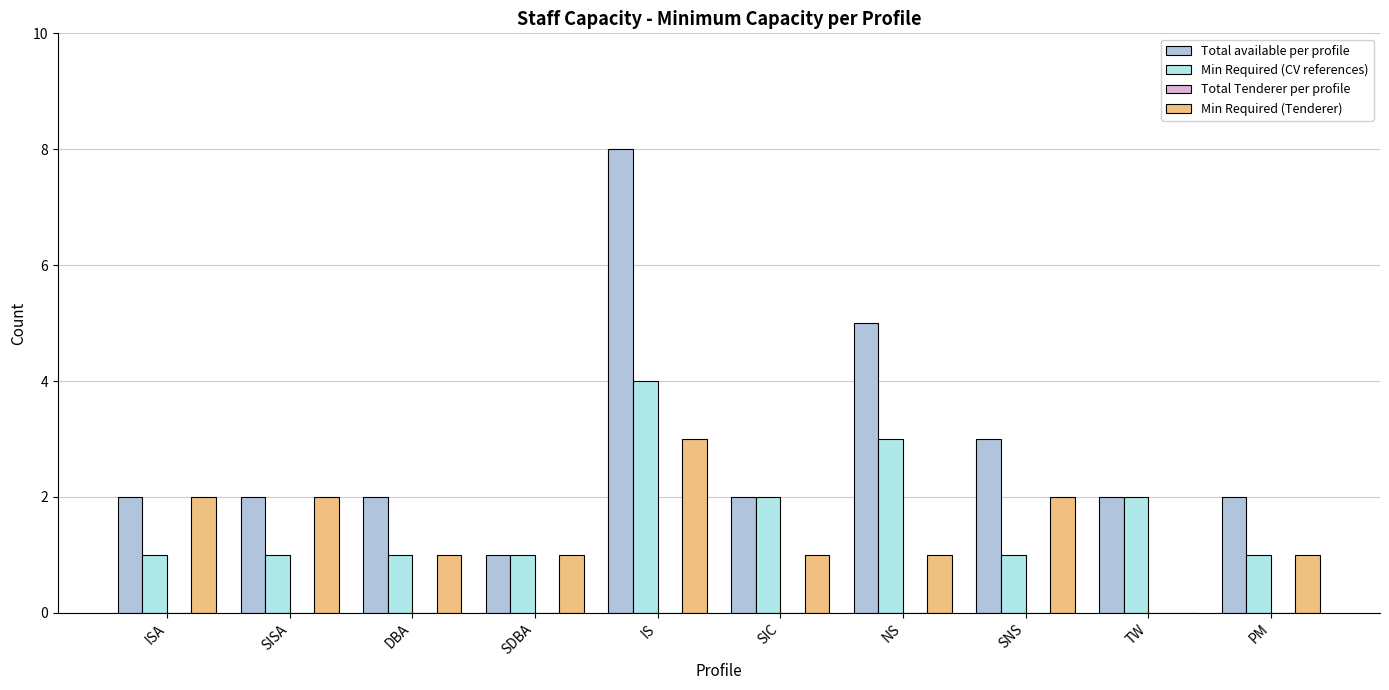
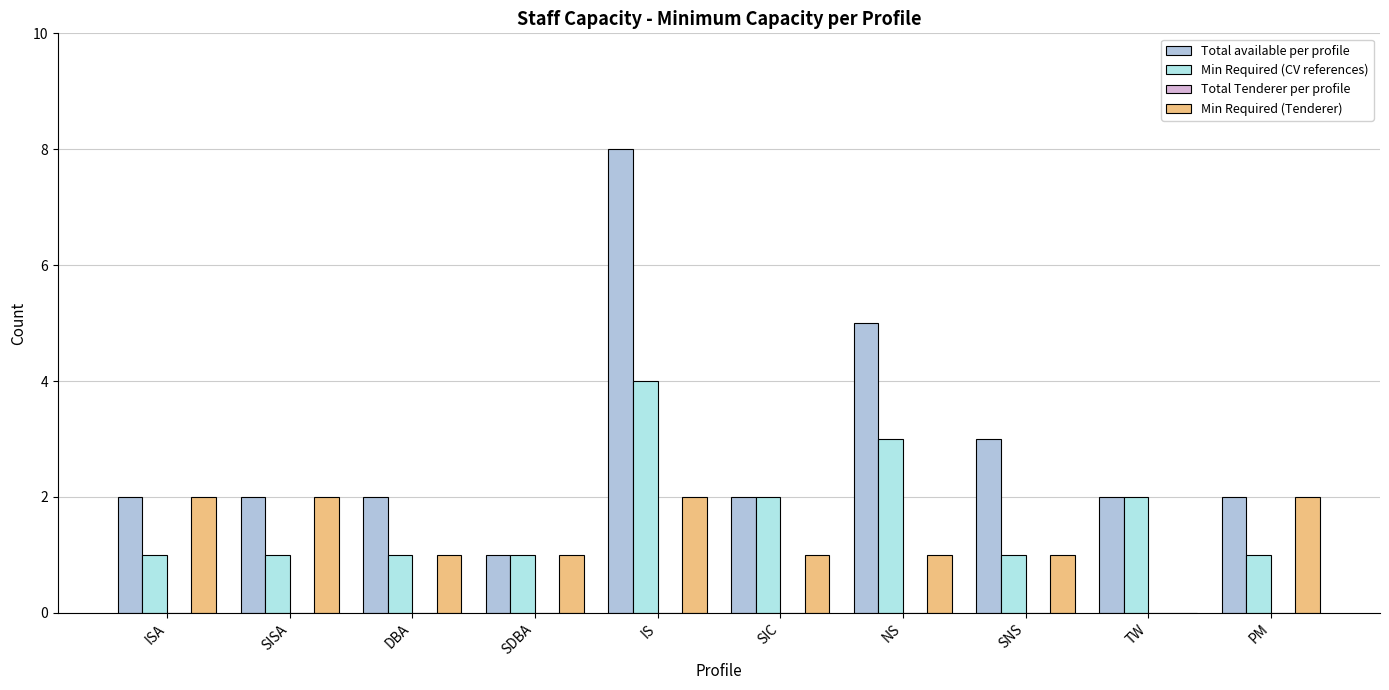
  {
    "Min Required (Tenderer)": {
      "ISA": 2,
      "SISA": 2,
      "DBA": 1,
      "SDBA": 1,
-     "IS": 3,
+     "IS": 2,
      "SIC": 1,
      "NS": 1,
-     "SNS": 2,
+     "SNS": 1,
      "TW": 0,
-     "PM": 1
+     "PM": 2
    }
  }
